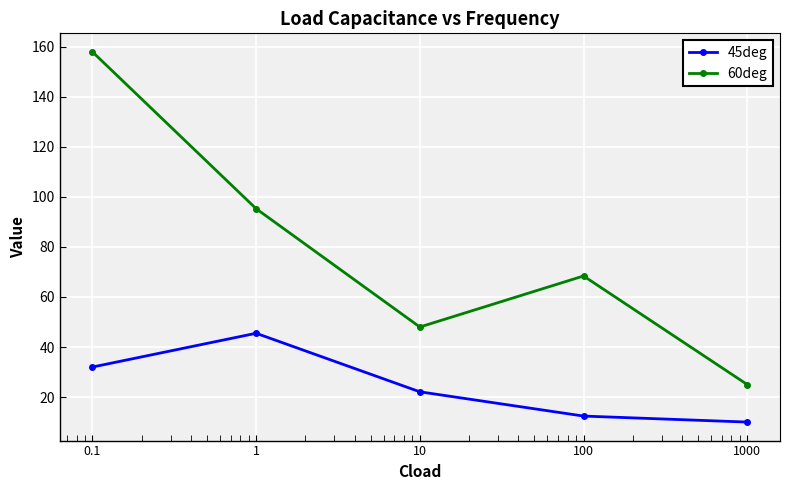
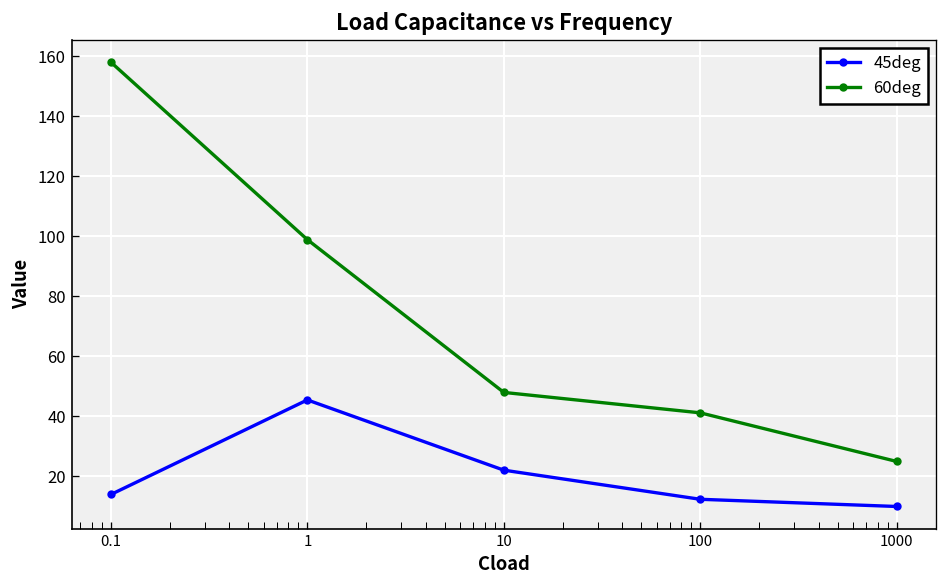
  {
    "45deg": {
-     "0.1": 32,
+     "0.1": 14,
      "1": 46,
      "10": 22,
      "100": 12,
      "1000": 10
    },
    "60deg": {
      "0.1": 158,
-     "1": 95,
+     "1": 99,
      "10": 48,
-     "100": 68,
+     "100": 41,
      "1000": 25
    }
  }
